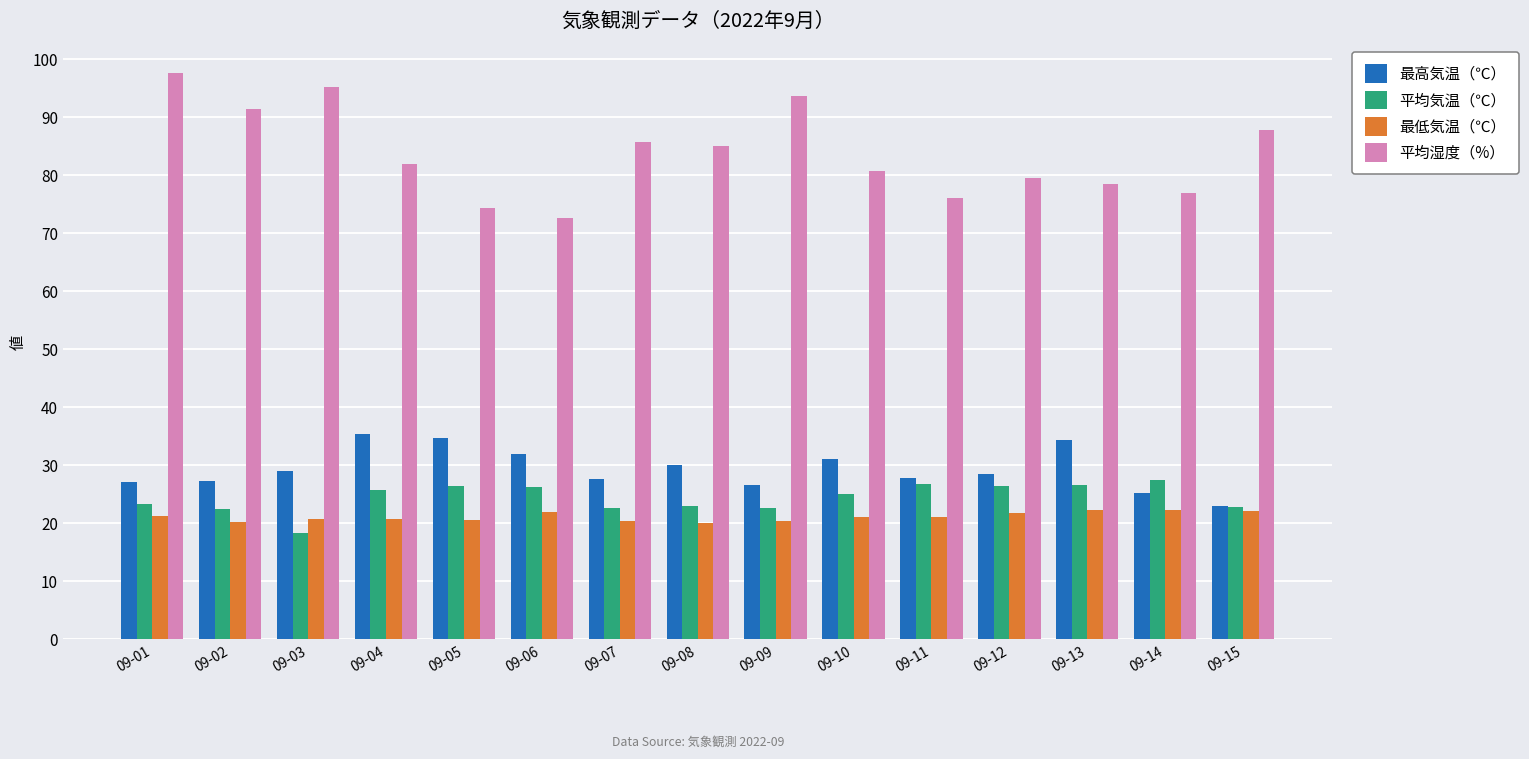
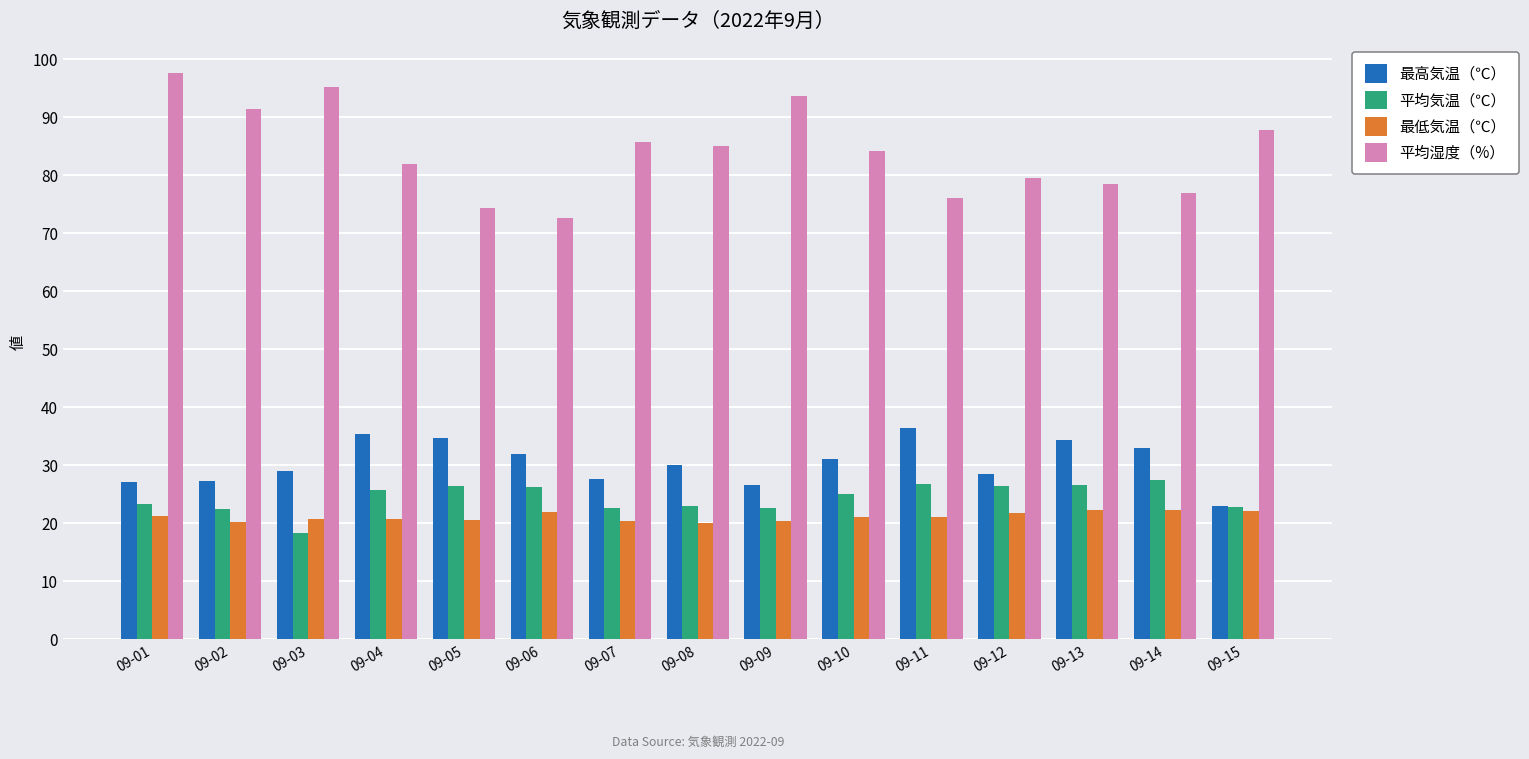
  {
    "最高気温（℃）": {
      "09-01": 27,
      "09-02": 27,
      "09-03": 29,
      "09-04": 35,
      "09-05": 35,
      "09-06": 32,
      "09-07": 28,
      "09-08": 30,
      "09-09": 27,
      "09-10": 31,
-     "09-11": 28,
+     "09-11": 36,
      "09-12": 29,
      "09-13": 34,
-     "09-14": 25,
+     "09-14": 33,
      "09-15": 23
    },
    "平均気温（℃）": {
      "09-01": 23,
      "09-02": 22,
      "09-03": 18,
      "09-04": 26,
      "09-05": 26,
      "09-06": 26,
      "09-07": 23,
      "09-08": 23,
      "09-09": 23,
      "09-10": 25,
      "09-11": 27,
      "09-12": 26,
      "09-13": 27,
      "09-14": 27,
      "09-15": 23
    },
    "最低気温（℃）": {
      "09-01": 21,
      "09-02": 20,
      "09-03": 21,
      "09-04": 21,
      "09-05": 21,
      "09-06": 22,
      "09-07": 20,
      "09-08": 20,
      "09-09": 20,
      "09-10": 21,
      "09-11": 21,
      "09-12": 22,
      "09-13": 22,
      "09-14": 22,
      "09-15": 22
    },
    "平均湿度（%）": {
      "09-01": 98,
      "09-02": 92,
      "09-03": 95,
      "09-04": 82,
      "09-05": 74,
      "09-06": 73,
      "09-07": 86,
      "09-08": 85,
      "09-09": 94,
-     "09-10": 81,
+     "09-10": 84,
      "09-11": 76,
      "09-12": 80,
      "09-13": 79,
      "09-14": 77,
      "09-15": 88
    }
  }
